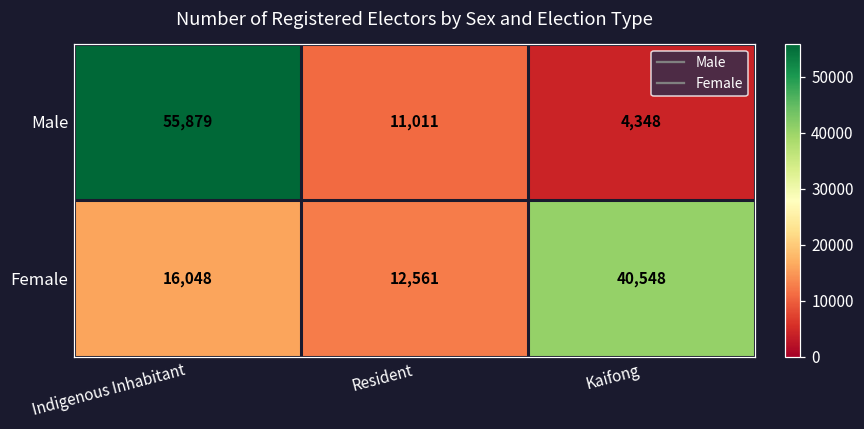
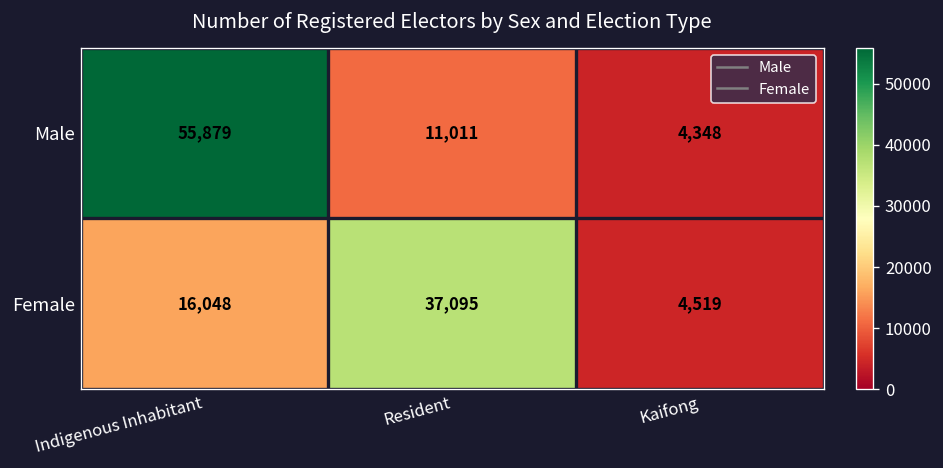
  {
    "Male": {
      "Indigenous Inhabitant": "55,879",
      "Resident": "11,011",
      "Kaifong": "4,348"
    },
    "Female": {
      "Indigenous Inhabitant": "16,048",
-     "Resident": "12,561",
-     "Kaifong": "40,548"
+     "Resident": "37,095",
+     "Kaifong": "4,519"
    }
  }
